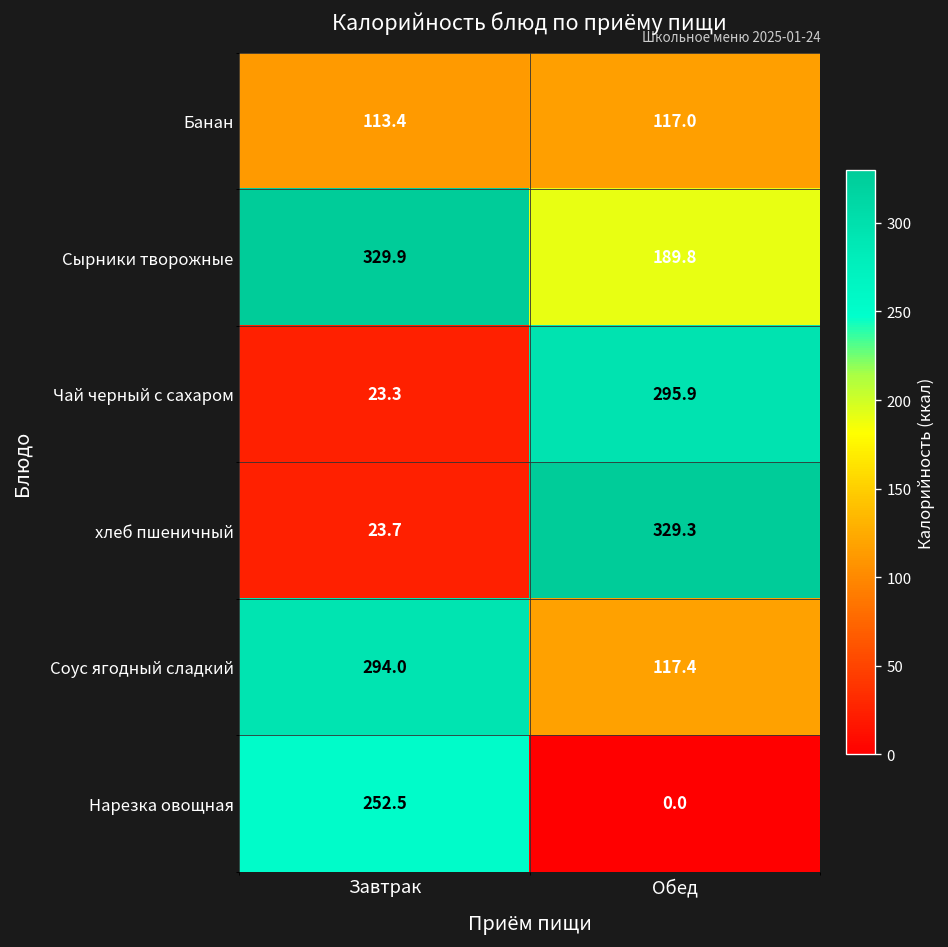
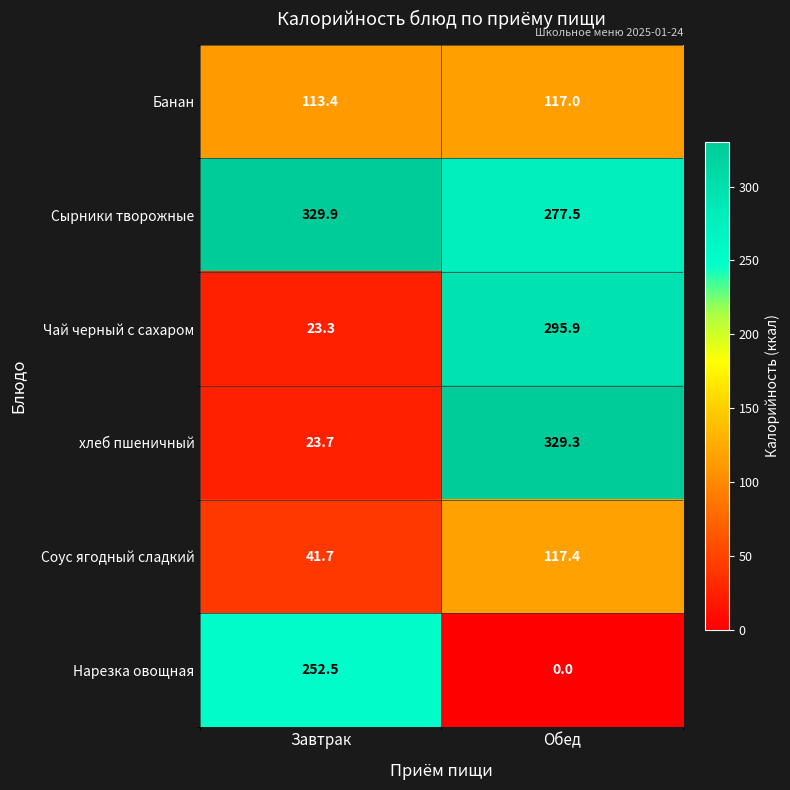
  {
    "Банан": {
      "Завтрак": 113.4,
      "Обед": 117.0
    },
    "Сырники творожные": {
      "Завтрак": 329.9,
-     "Обед": 189.8
+     "Обед": 277.5
    },
    "Чай черный с сахаром": {
      "Завтрак": 23.3,
      "Обед": 295.9
    },
    "хлеб пшеничный": {
      "Завтрак": 23.7,
      "Обед": 329.3
    },
    "Соус ягодный сладкий": {
-     "Завтрак": 294.0,
+     "Завтрак": 41.7,
      "Обед": 117.4
    },
    "Нарезка овощная": {
      "Завтрак": 252.5,
      "Обед": 0.0
    }
  }
